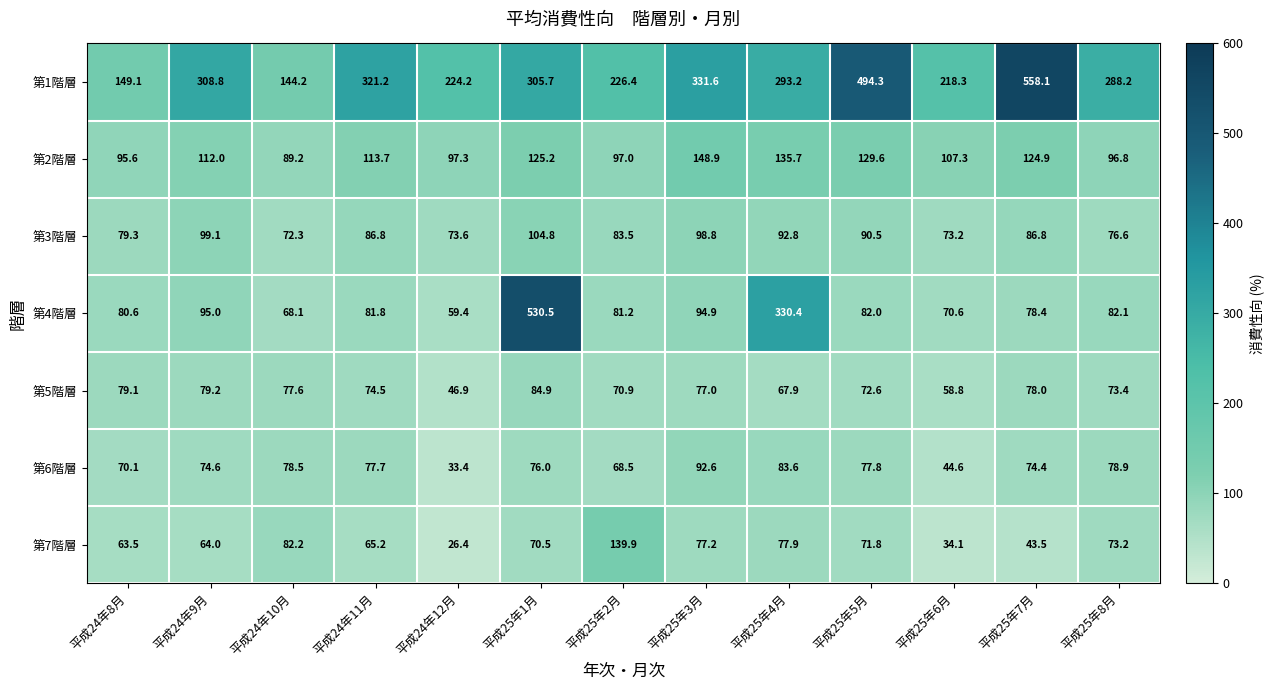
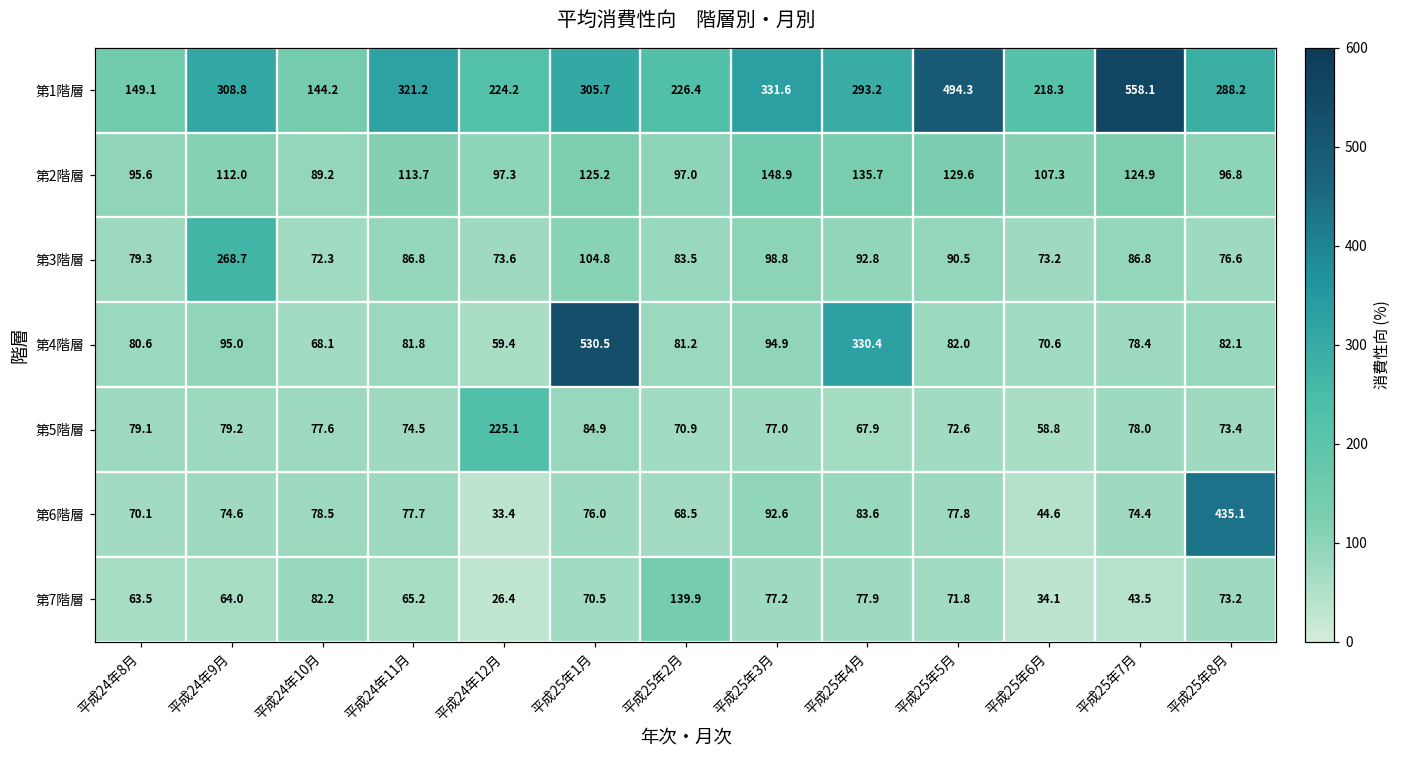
  {
    "第1階層": {
      "平成24年8月": 149.1,
      "平成24年9月": 308.8,
      "平成24年10月": 144.2,
      "平成24年11月": 321.2,
      "平成24年12月": 224.2,
      "平成25年1月": 305.7,
      "平成25年2月": 226.4,
      "平成25年3月": 331.6,
      "平成25年4月": 293.2,
      "平成25年5月": 494.3,
      "平成25年6月": 218.3,
      "平成25年7月": 558.1,
      "平成25年8月": 288.2
    },
    "第2階層": {
      "平成24年8月": 95.6,
      "平成24年9月": 112.0,
      "平成24年10月": 89.2,
      "平成24年11月": 113.7,
      "平成24年12月": 97.3,
      "平成25年1月": 125.2,
      "平成25年2月": 97.0,
      "平成25年3月": 148.9,
      "平成25年4月": 135.7,
      "平成25年5月": 129.6,
      "平成25年6月": 107.3,
      "平成25年7月": 124.9,
      "平成25年8月": 96.8
    },
    "第3階層": {
      "平成24年8月": 79.3,
-     "平成24年9月": 99.1,
+     "平成24年9月": 268.7,
      "平成24年10月": 72.3,
      "平成24年11月": 86.8,
      "平成24年12月": 73.6,
      "平成25年1月": 104.8,
      "平成25年2月": 83.5,
      "平成25年3月": 98.8,
      "平成25年4月": 92.8,
      "平成25年5月": 90.5,
      "平成25年6月": 73.2,
      "平成25年7月": 86.8,
      "平成25年8月": 76.6
    },
    "第4階層": {
      "平成24年8月": 80.6,
      "平成24年9月": 95.0,
      "平成24年10月": 68.1,
      "平成24年11月": 81.8,
      "平成24年12月": 59.4,
      "平成25年1月": 530.5,
      "平成25年2月": 81.2,
      "平成25年3月": 94.9,
      "平成25年4月": 330.4,
      "平成25年5月": 82.0,
      "平成25年6月": 70.6,
      "平成25年7月": 78.4,
      "平成25年8月": 82.1
    },
    "第5階層": {
      "平成24年8月": 79.1,
      "平成24年9月": 79.2,
      "平成24年10月": 77.6,
      "平成24年11月": 74.5,
-     "平成24年12月": 46.9,
+     "平成24年12月": 225.1,
      "平成25年1月": 84.9,
      "平成25年2月": 70.9,
      "平成25年3月": 77.0,
      "平成25年4月": 67.9,
      "平成25年5月": 72.6,
      "平成25年6月": 58.8,
      "平成25年7月": 78.0,
      "平成25年8月": 73.4
    },
    "第6階層": {
      "平成24年8月": 70.1,
      "平成24年9月": 74.6,
      "平成24年10月": 78.5,
      "平成24年11月": 77.7,
      "平成24年12月": 33.4,
      "平成25年1月": 76.0,
      "平成25年2月": 68.5,
      "平成25年3月": 92.6,
      "平成25年4月": 83.6,
      "平成25年5月": 77.8,
      "平成25年6月": 44.6,
      "平成25年7月": 74.4,
-     "平成25年8月": 78.9
+     "平成25年8月": 435.1
    },
    "第7階層": {
      "平成24年8月": 63.5,
      "平成24年9月": 64.0,
      "平成24年10月": 82.2,
      "平成24年11月": 65.2,
      "平成24年12月": 26.4,
      "平成25年1月": 70.5,
      "平成25年2月": 139.9,
      "平成25年3月": 77.2,
      "平成25年4月": 77.9,
      "平成25年5月": 71.8,
      "平成25年6月": 34.1,
      "平成25年7月": 43.5,
      "平成25年8月": 73.2
    }
  }
